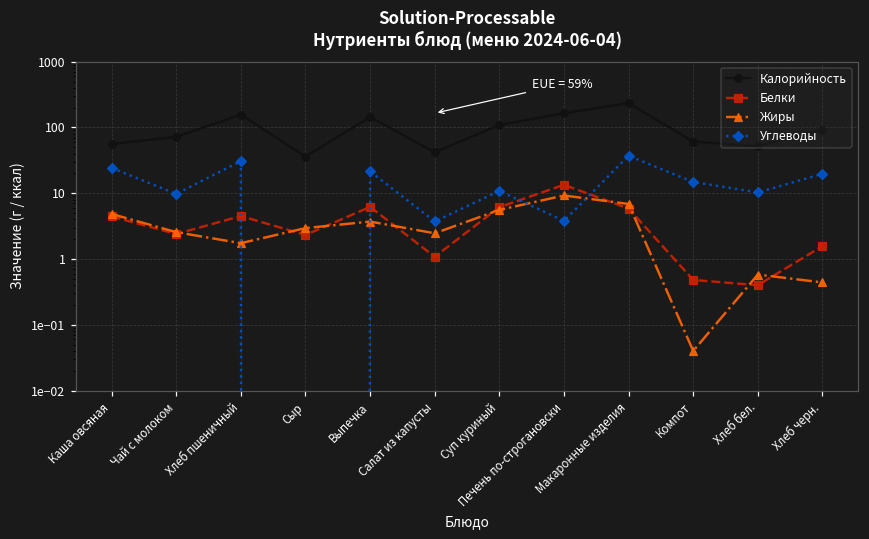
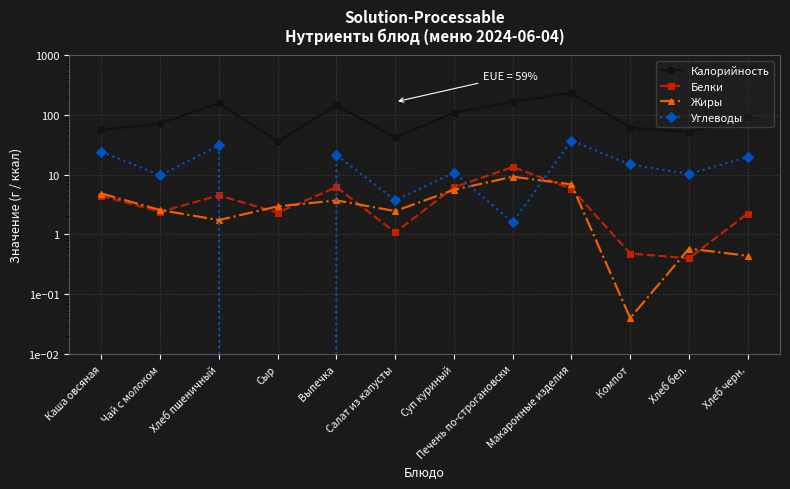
  {
    "Калорийность": {
      "Каша овсяная": 60,
      "Чай с молоком": 70,
      "Хлеб пшеничный": 160,
      "Сыр": 40,
      "Выпечка": 140,
      "Салат из капусты": 40,
      "Суп куриный": 110,
      "Макаронные изделия": 230,
      "Компот": 60,
      "Хлеб бел.": 50
    },
    "Белки": {
      "Хлеб пшеничный": 5,
      "Сыр": 2.3,
      "Выпечка": 6,
      "Салат из капусты": 1.1,
      "Печень по-строгановски": 13,
      "Макаронные изделия": 6,
      "Компот": 0.5,
      "Хлеб бел.": 0.4,
-     "Хлеб черн.": 1.6
+     "Хлеб черн.": 2.2
    },
    "Жиры": {
      "Хлеб пшеничный": 1.7,
      "Сыр": 3,
      "Выпечка": 4,
      "Салат из капусты": 2.5,
      "Печень по-строгановски": 9,
      "Макаронные изделия": 7,
      "Компот": 0.04,
      "Хлеб бел.": 0.6,
      "Хлеб черн.": 0.4
    },
    "Углеводы": {
      "Каша овсяная": 24,
      "Чай с молоком": 10,
      "Хлеб пшеничный": 30,
      "Выпечка": 22,
      "Салат из капусты": 4,
      "Суп куриный": 11,
-     "Печень по-строгановски": 4,
+     "Печень по-строгановски": 1.6,
      "Макаронные изделия": 40,
      "Компот": 15,
      "Хлеб бел.": 10,
      "Хлеб черн.": 20
    }
  }
